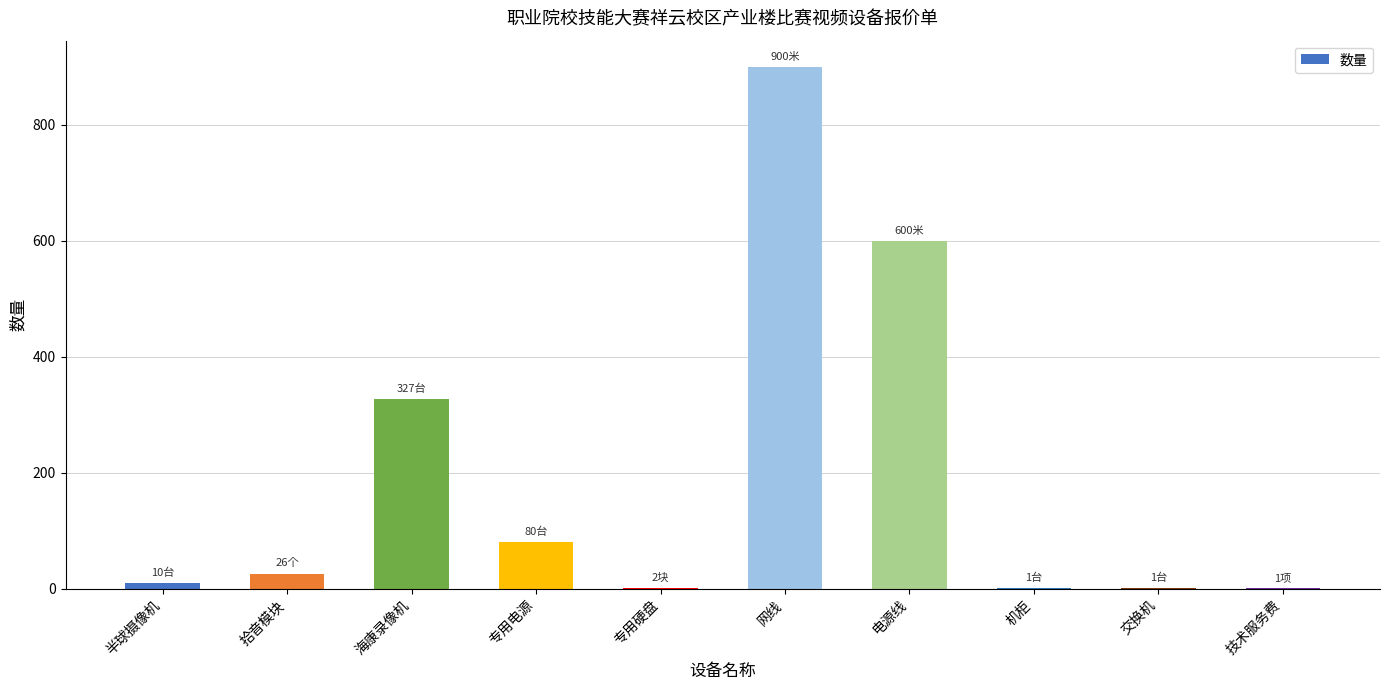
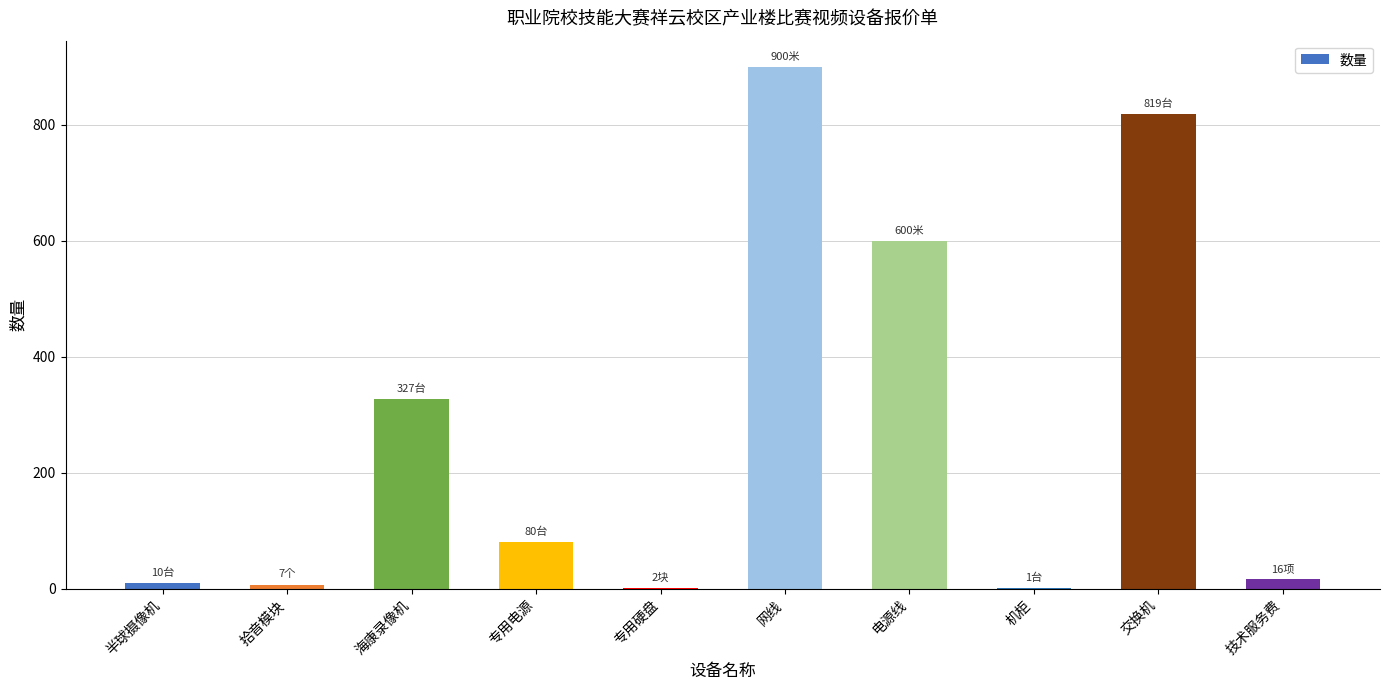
  {
    "半球摄像机": "10台",
-   "拾音模块": "26个",
+   "拾音模块": "7个",
    "海康录像机": "327台",
    "专用电源": "80台",
    "专用硬盘": "2块",
    "网线": "900米",
    "电源线": "600米",
    "机柜": "1台",
-   "交换机": "1台",
-   "技术服务费": "1项"
+   "交换机": "819台",
+   "技术服务费": "16项"
  }
